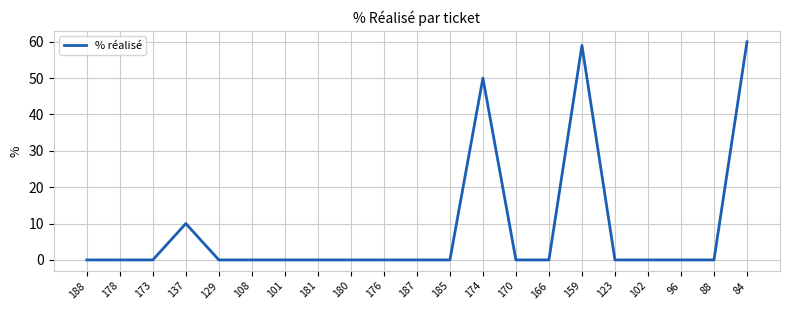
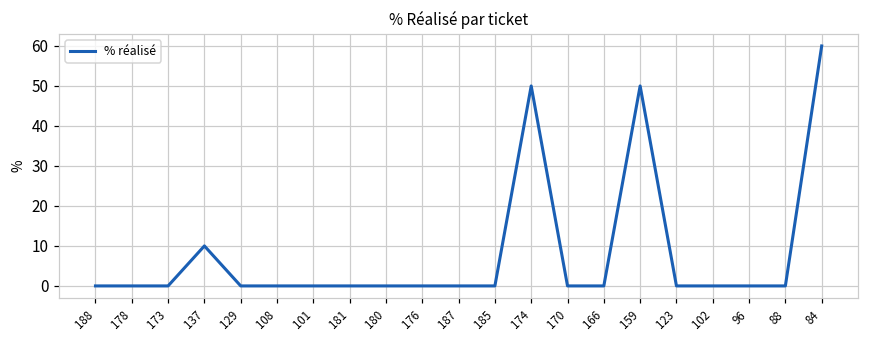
  {
    "188": 0,
    "178": 0,
    "173": 0,
    "137": 10,
    "129": 0,
    "108": 0,
    "101": 0,
    "181": 0,
    "180": 0,
    "176": 0,
    "187": 0,
    "185": 0,
    "174": 50,
    "170": 0,
    "166": 0,
-   "159": 59,
+   "159": 50,
    "123": 0,
    "102": 0,
    "96": 0,
    "88": 0,
    "84": 60
  }
